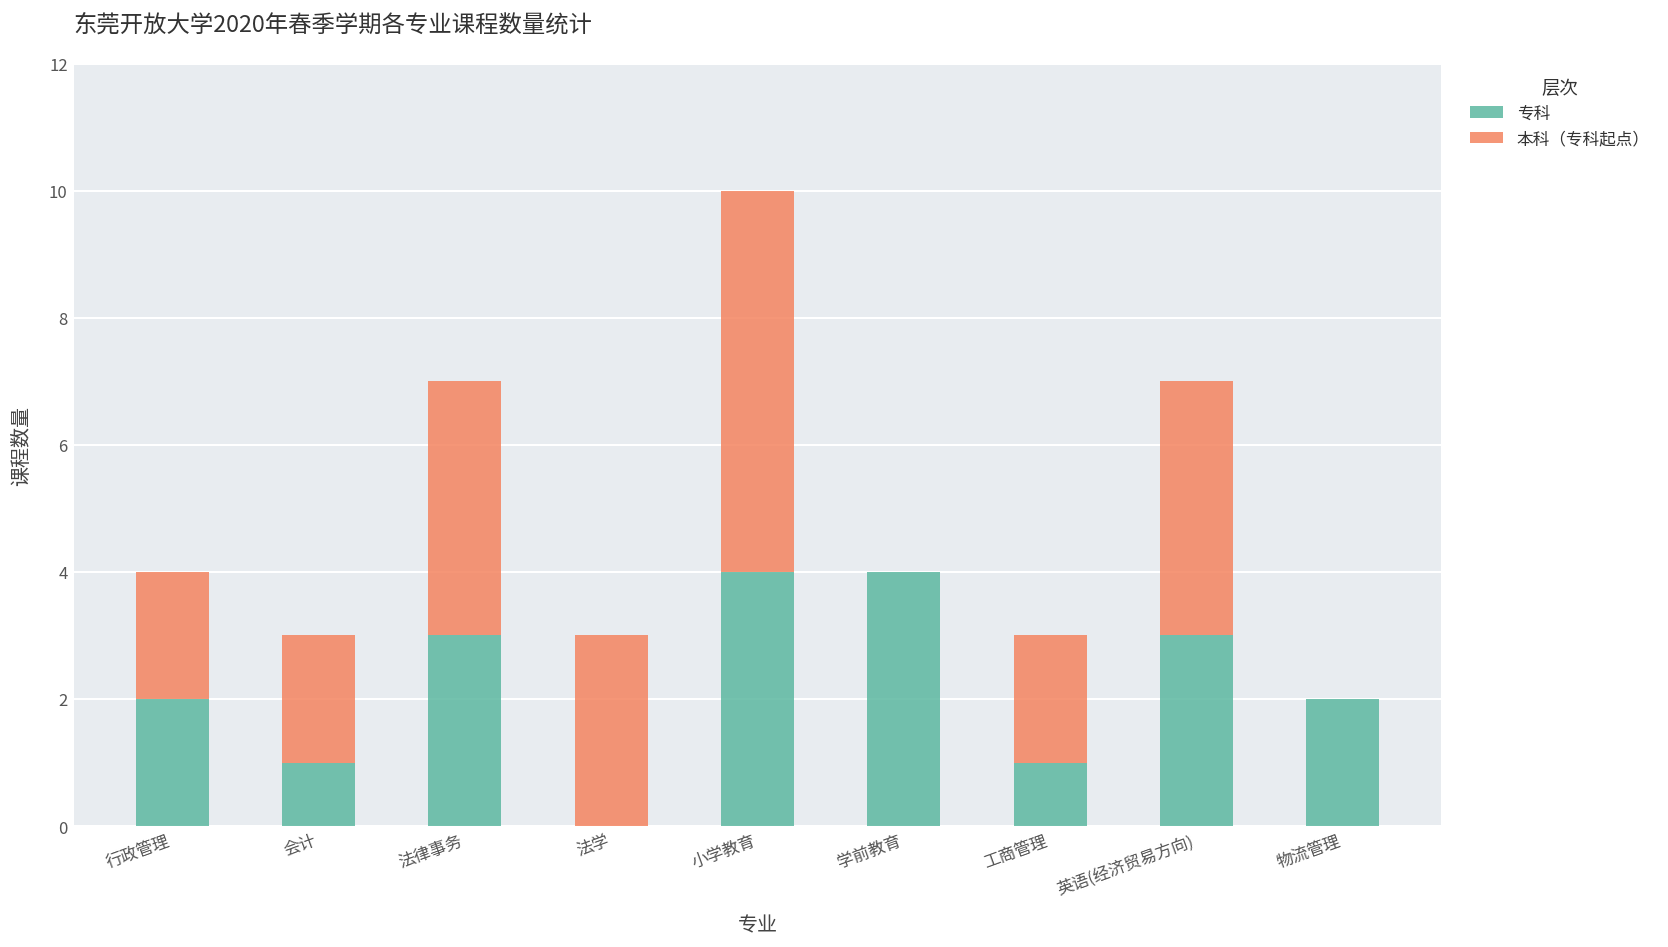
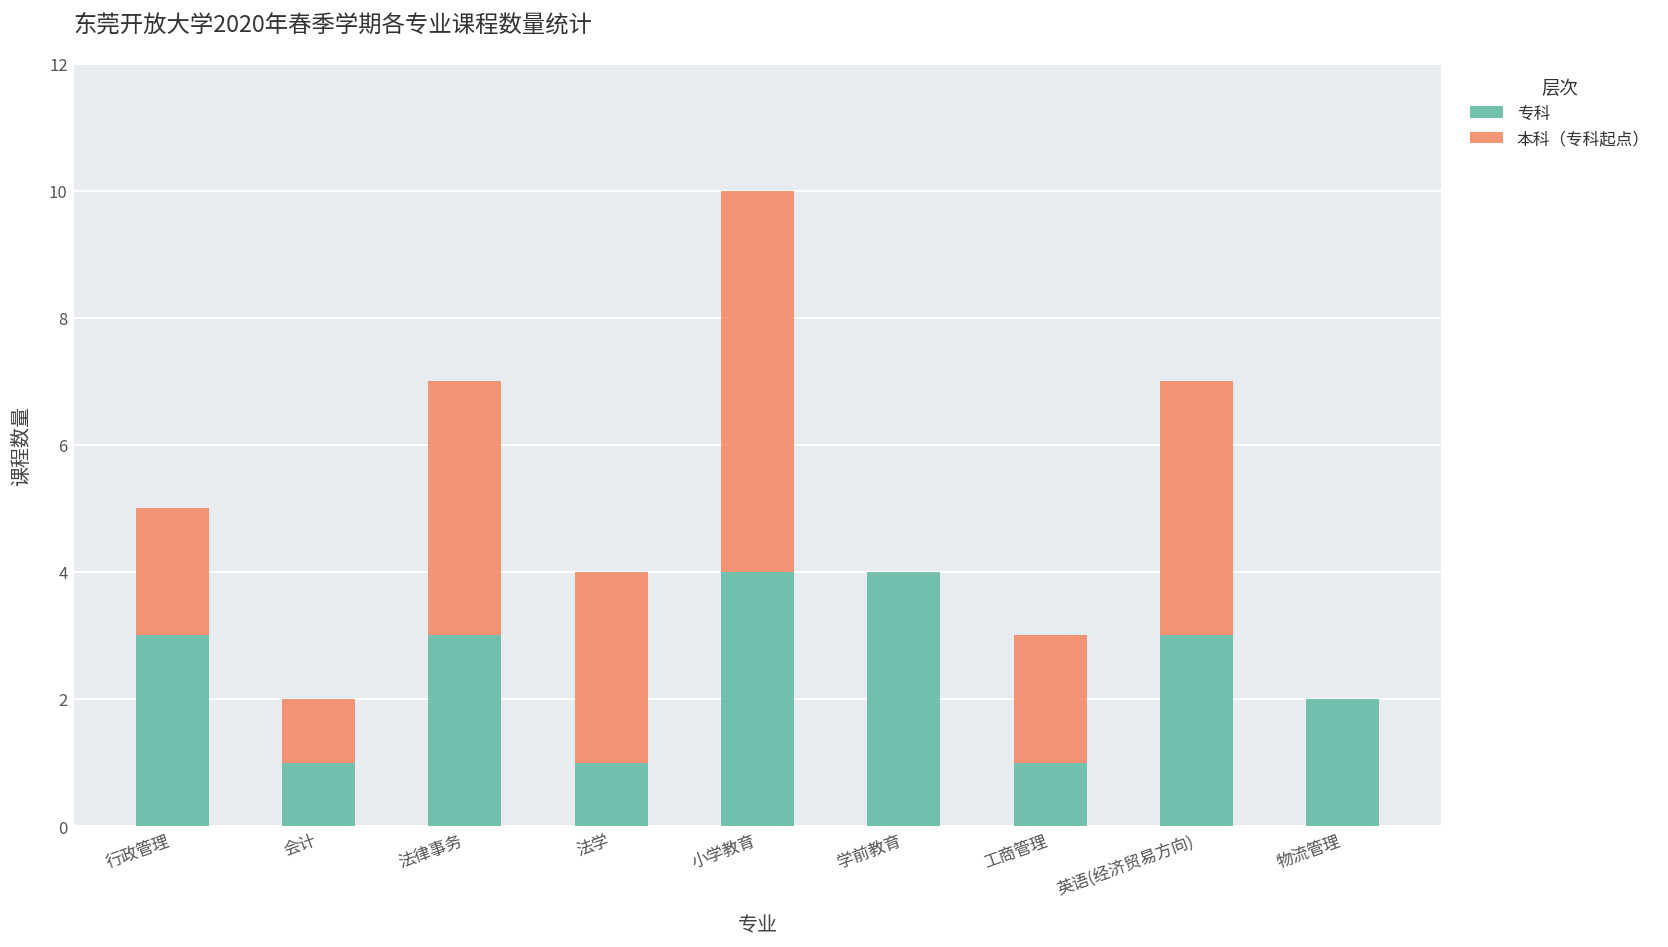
  {
    "专科": {
-     "行政管理": 2,
+     "行政管理": 3,
      "会计": 1,
      "法律事务": 3,
-     "法学": 0,
+     "法学": 1,
      "小学教育": 4,
      "学前教育": 4,
      "工商管理": 1,
      "英语(经济贸易方向)": 3,
      "物流管理": 2
    },
    "本科（专科起点）": {
      "行政管理": 2,
-     "会计": 2,
+     "会计": 1,
      "法律事务": 4,
      "法学": 3,
      "小学教育": 6,
      "学前教育": 0,
      "工商管理": 2,
      "英语(经济贸易方向)": 4,
      "物流管理": 0
    }
  }
